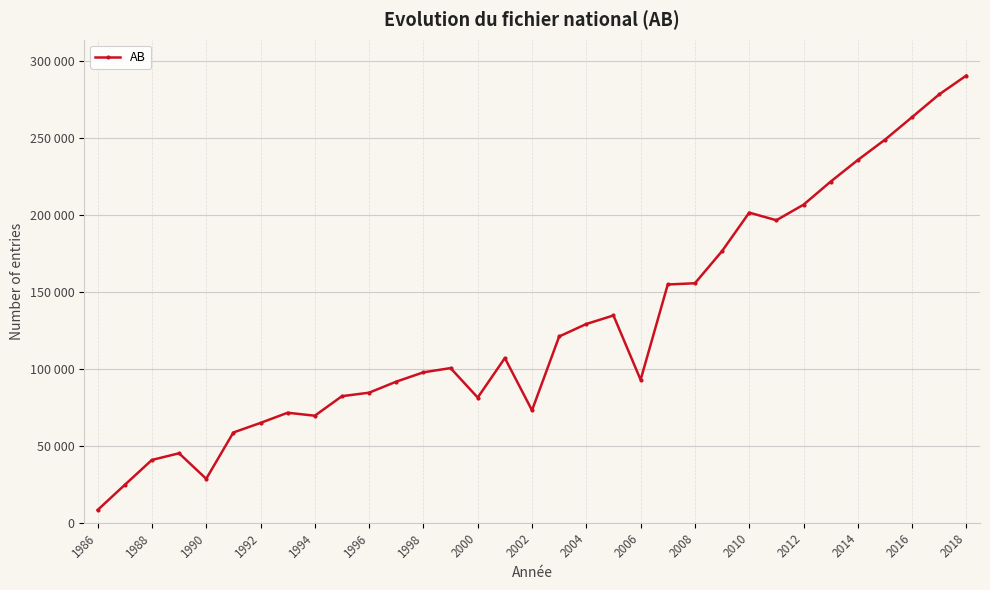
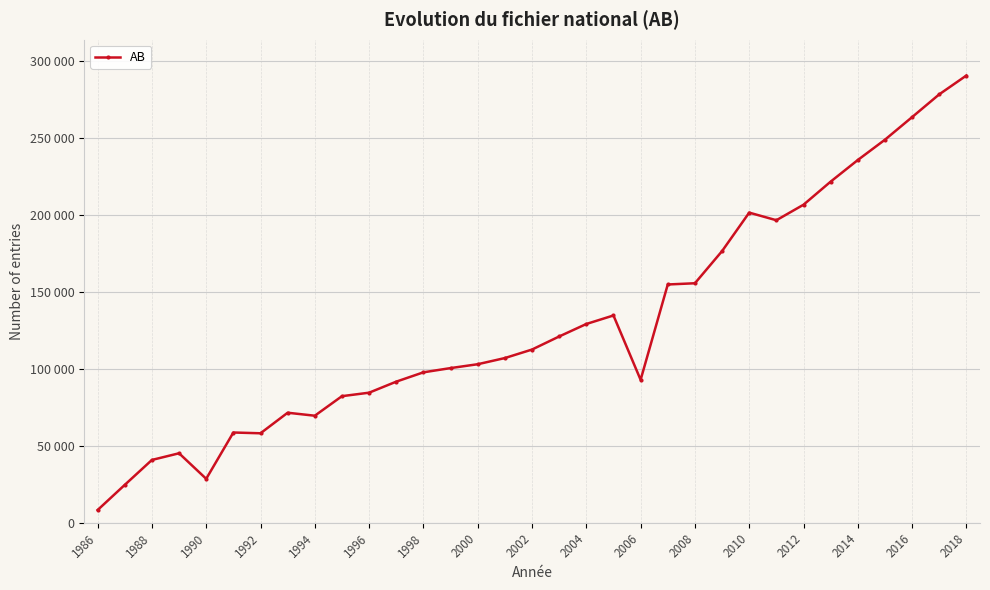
  {
    "1986": 8000,
    "1988": 41000,
    "1990": 29000,
-   "1992": 65000,
+   "1992": 58000,
    "1994": 70000,
    "1996": 84000,
    "1998": 98000,
-   "2000": 81000,
-   "2002": 73000,
+   "2000": 103000,
+   "2002": 112000,
    "2004": 129000,
    "2006": 93000,
    "2008": 155000,
    "2010": 201000,
    "2012": 206000,
    "2014": 235000,
    "2016": 263000,
    "2018": 290000
  }
